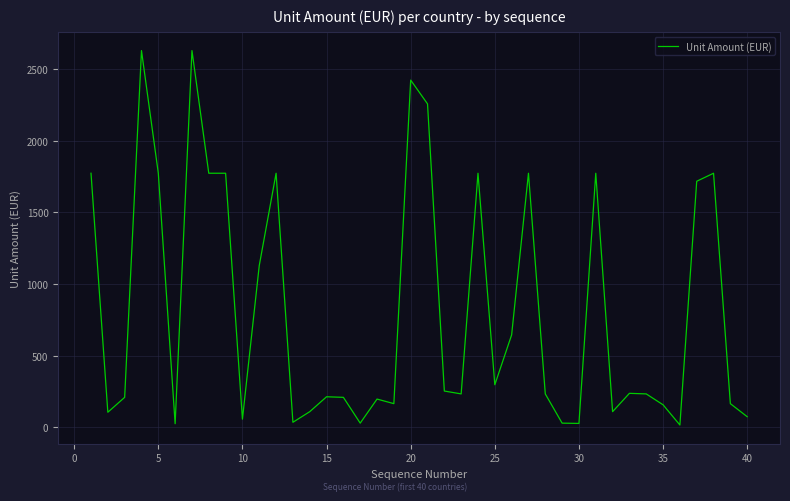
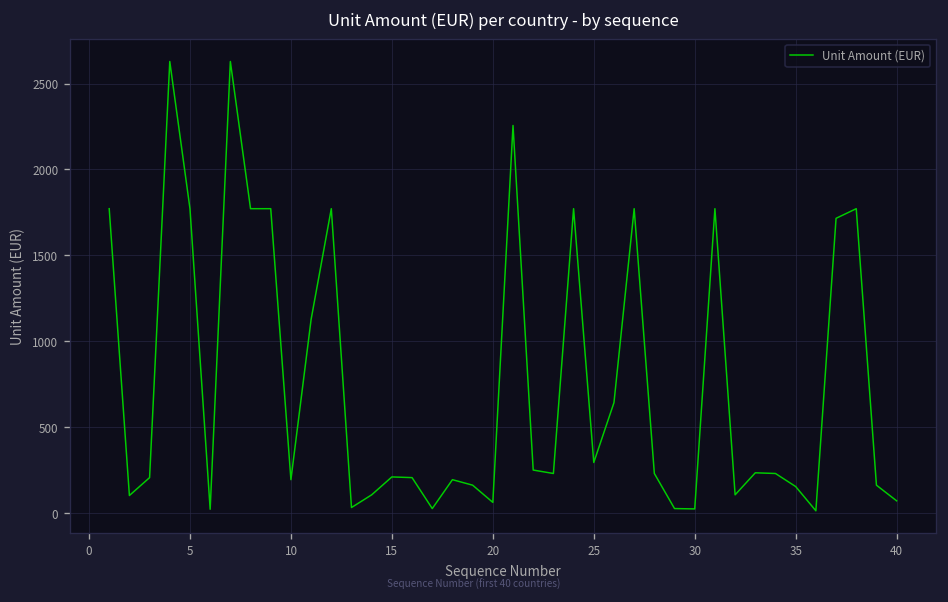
  {
    "5": 1770,
-   "10": 60,
+   "10": 200,
    "15": 210,
-   "20": 2420,
+   "20": 60,
    "25": 300,
    "30": 30,
    "35": 160,
    "40": 70
  }
